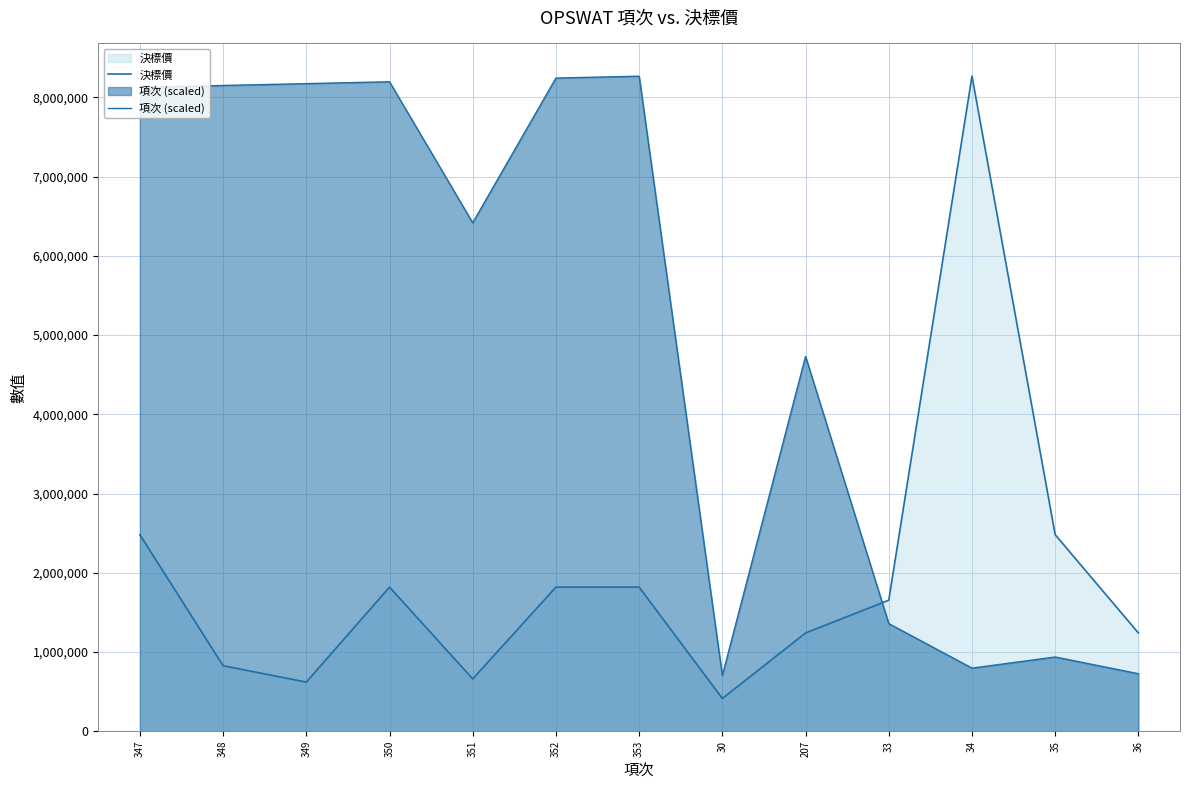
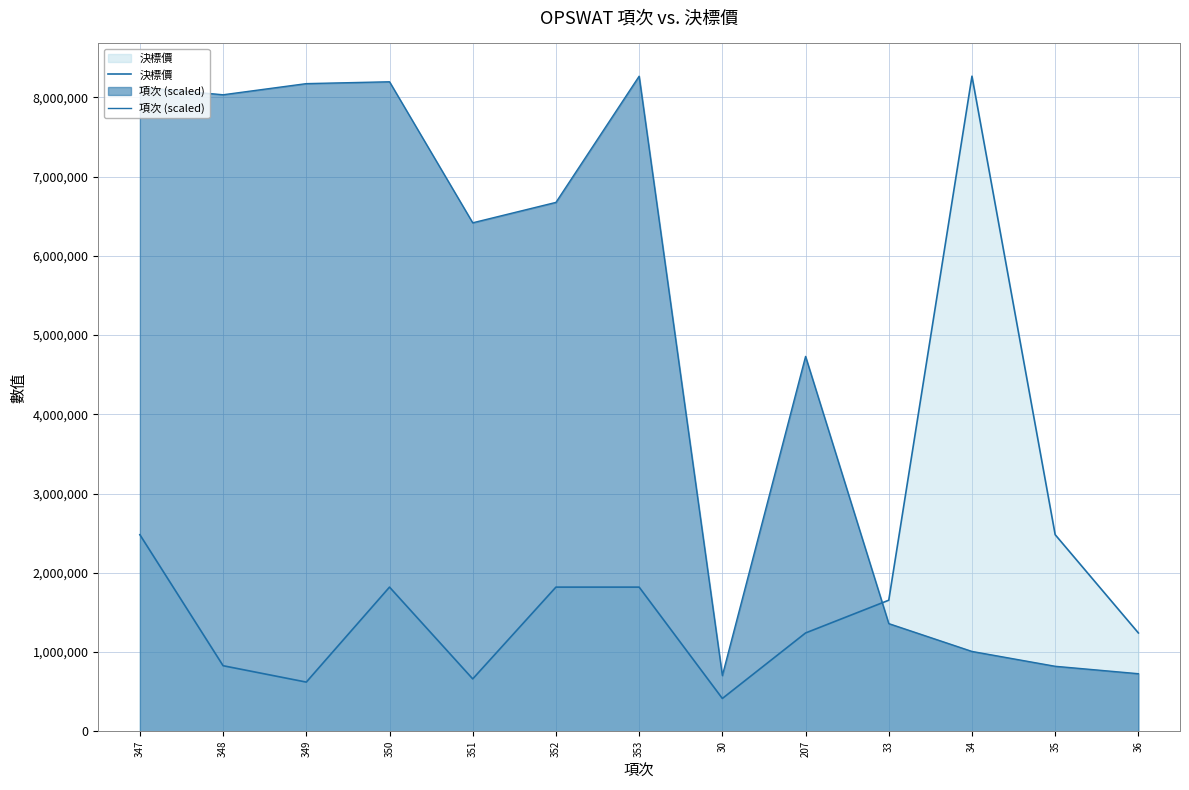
  {
    "項次 (scaled)": {
-     "348": "8,200,000",
+     "348": "8,000,000",
      "349": "8,200,000",
      "350": "8,200,000",
      "351": "6,400,000",
-     "352": "8,200,000",
+     "352": "6,700,000",
      "353": "8,300,000",
      "30": "700,000",
      "207": "4,700,000",
      "33": "1,400,000",
-     "34": "800,000",
-     "35": "900,000",
+     "34": "1,000,000",
+     "35": "800,000",
      "36": "700,000"
    }
  }
